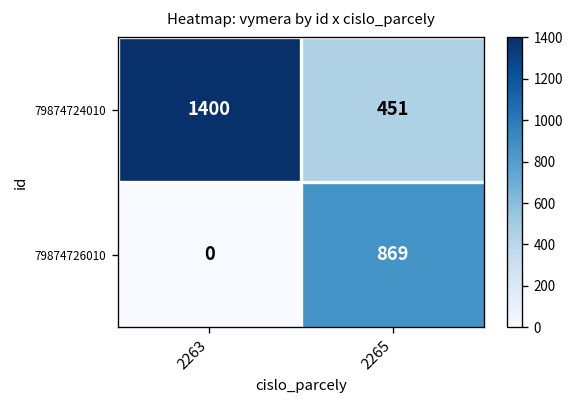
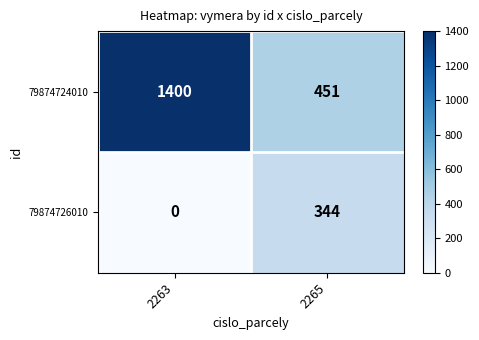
  {
    "79874724010": {
      "2263": 1400,
      "2265": 451
    },
    "79874726010": {
      "2263": 0,
-     "2265": 869
+     "2265": 344
    }
  }
